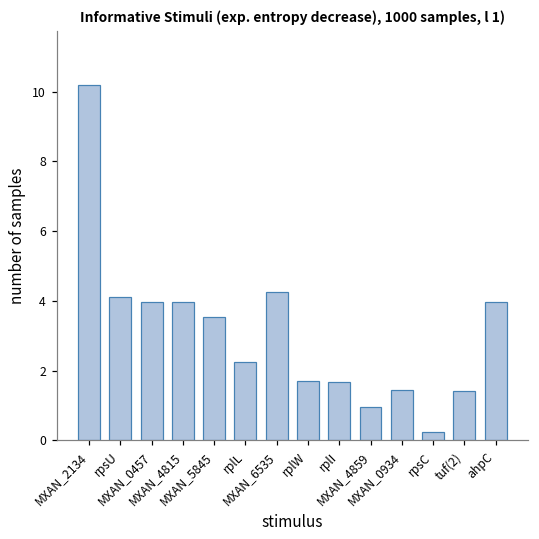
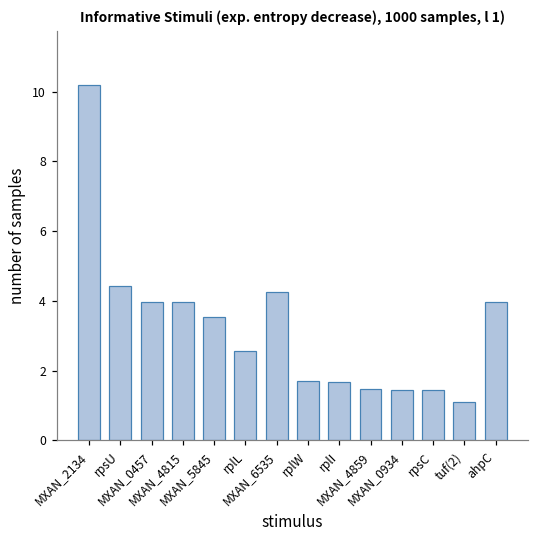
  {
    "MXAN_2134": 10.2,
-   "rpsU": 4.1,
+   "rpsU": 4.4,
    "MXAN_0457": 4.0,
    "MXAN_4815": 4.0,
    "MXAN_5845": 3.5,
-   "rplL": 2.3,
+   "rplL": 2.6,
    "MXAN_6535": 4.2,
    "rplW": 1.7,
    "rplI": 1.7,
-   "MXAN_4859": 0.9,
+   "MXAN_4859": 1.5,
    "MXAN_0934": 1.5,
-   "rpsC": 0.2,
-   "tuf(2)": 1.4,
+   "rpsC": 1.4,
+   "tuf(2)": 1.1,
    "ahpC": 4.0
  }
